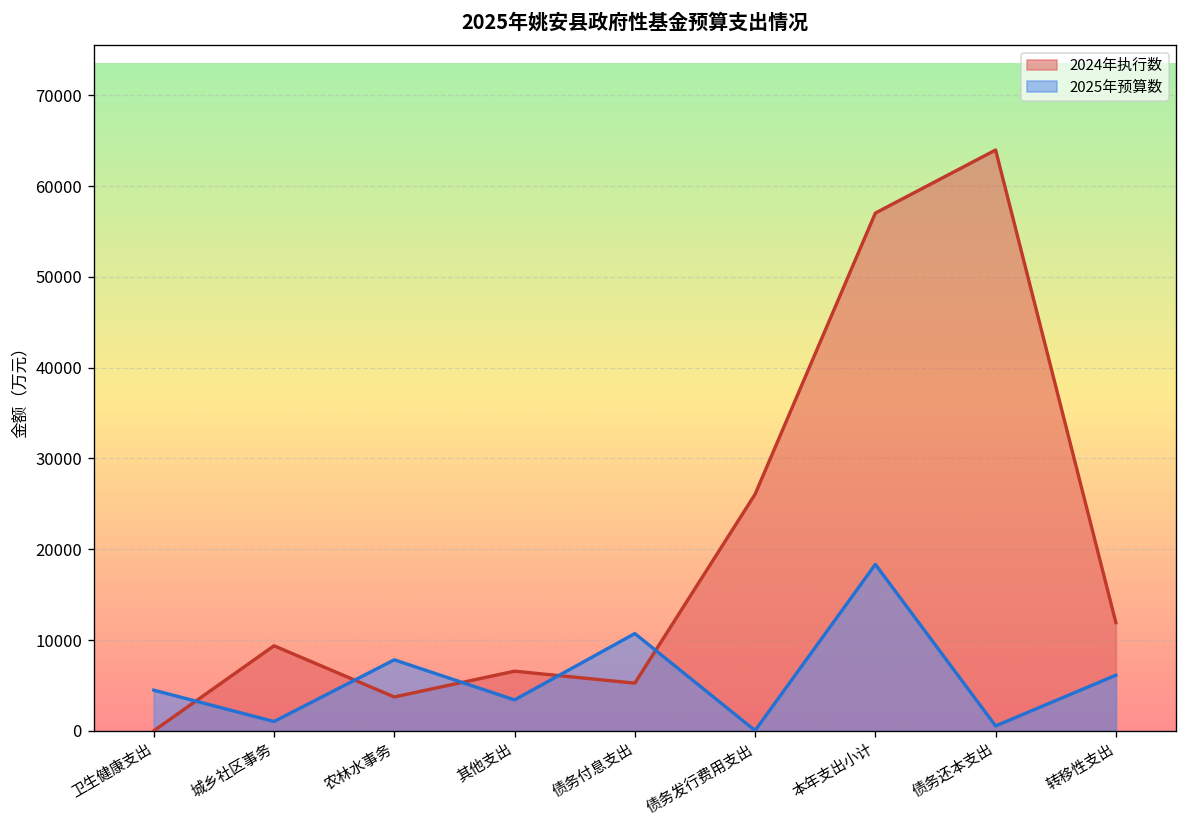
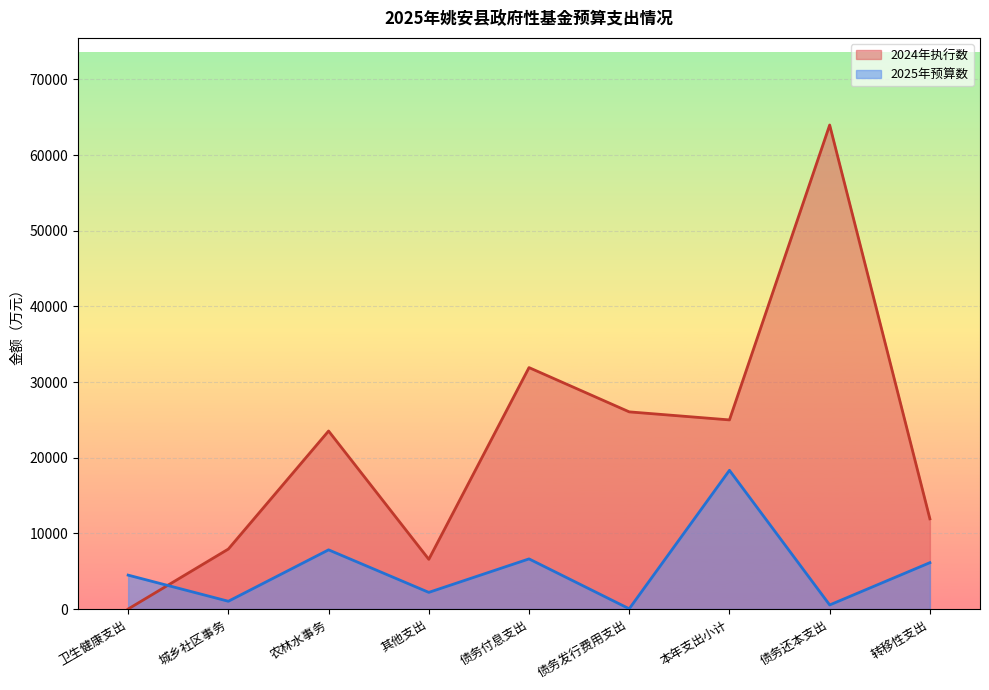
  {
    "2024年执行数": {
      "卫生健康支出": 0,
-     "城乡社区事务": 9000,
-     "农林水事务": 4000,
+     "城乡社区事务": 8000,
+     "农林水事务": 24000,
      "其他支出": 7000,
-     "债务付息支出": 5000,
+     "债务付息支出": 32000,
      "债务发行费用支出": 26000,
-     "本年支出小计": 57000,
+     "本年支出小计": 25000,
      "债务还本支出": 64000,
      "转移性支出": 12000
    },
    "2025年预算数": {
      "卫生健康支出": 4000,
      "城乡社区事务": 1000,
      "农林水事务": 8000,
-     "其他支出": 3000,
-     "债务付息支出": 11000,
+     "其他支出": 2000,
+     "债务付息支出": 7000,
      "债务发行费用支出": 0,
      "本年支出小计": 18000,
      "债务还本支出": 1000,
      "转移性支出": 6000
    }
  }
